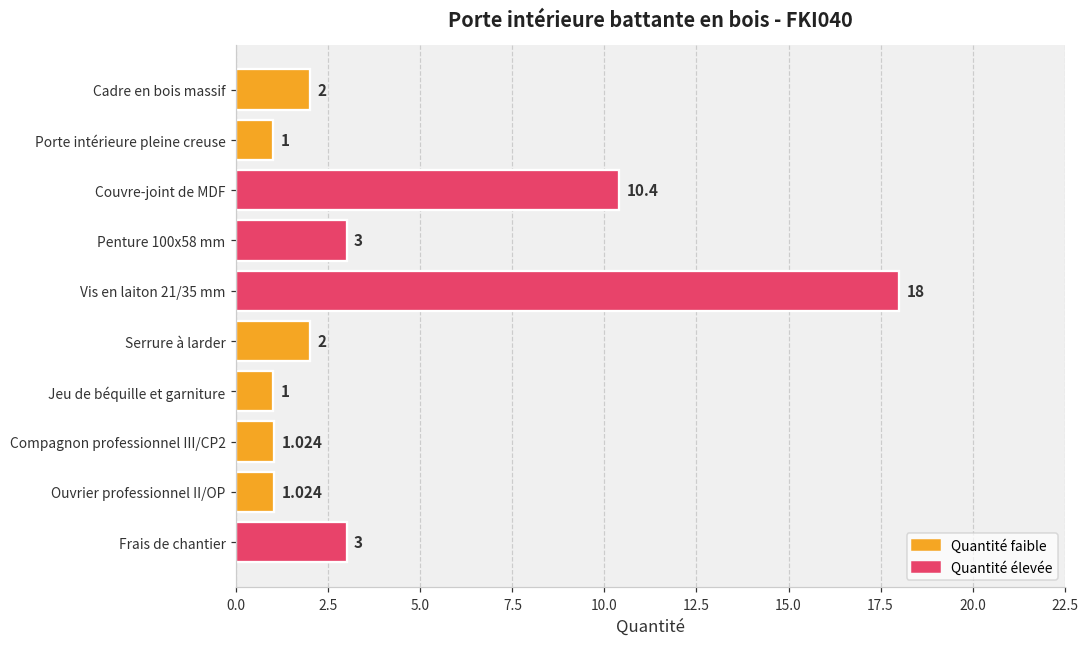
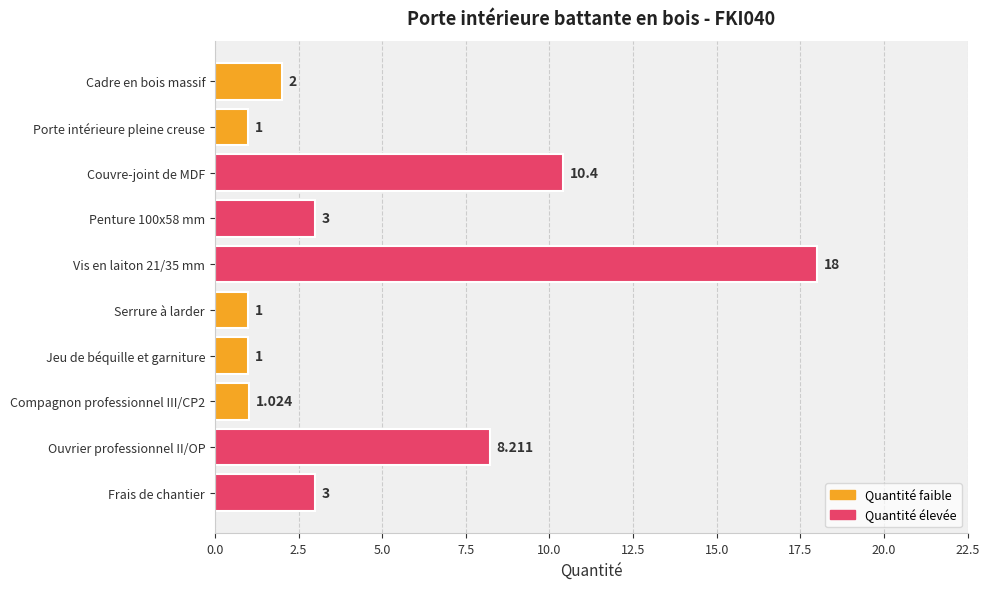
  {
    "Cadre en bois massif": 2,
    "Porte intérieure pleine creuse": 1,
    "Couvre-joint de MDF": 10.4,
    "Penture 100x58 mm": 3,
    "Vis en laiton 21/35 mm": 18,
-   "Serrure à larder": 2,
+   "Serrure à larder": 1,
    "Jeu de béquille et garniture": 1,
    "Compagnon professionnel III/CP2": 1.024,
-   "Ouvrier professionnel II/OP": 1.024,
+   "Ouvrier professionnel II/OP": 8.211,
    "Frais de chantier": 3
  }
